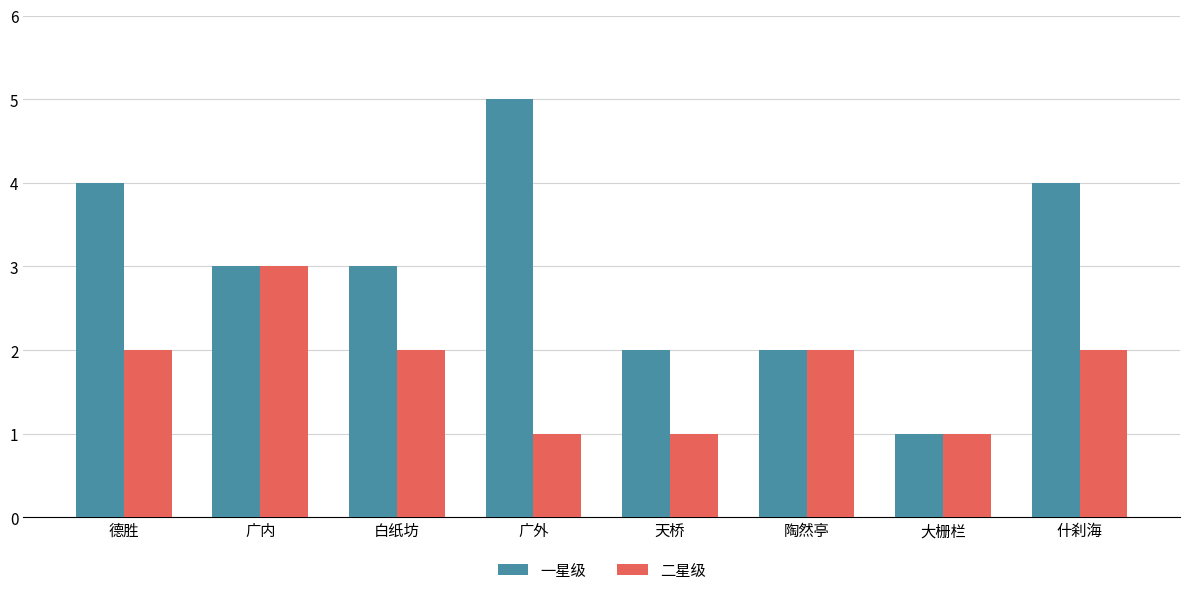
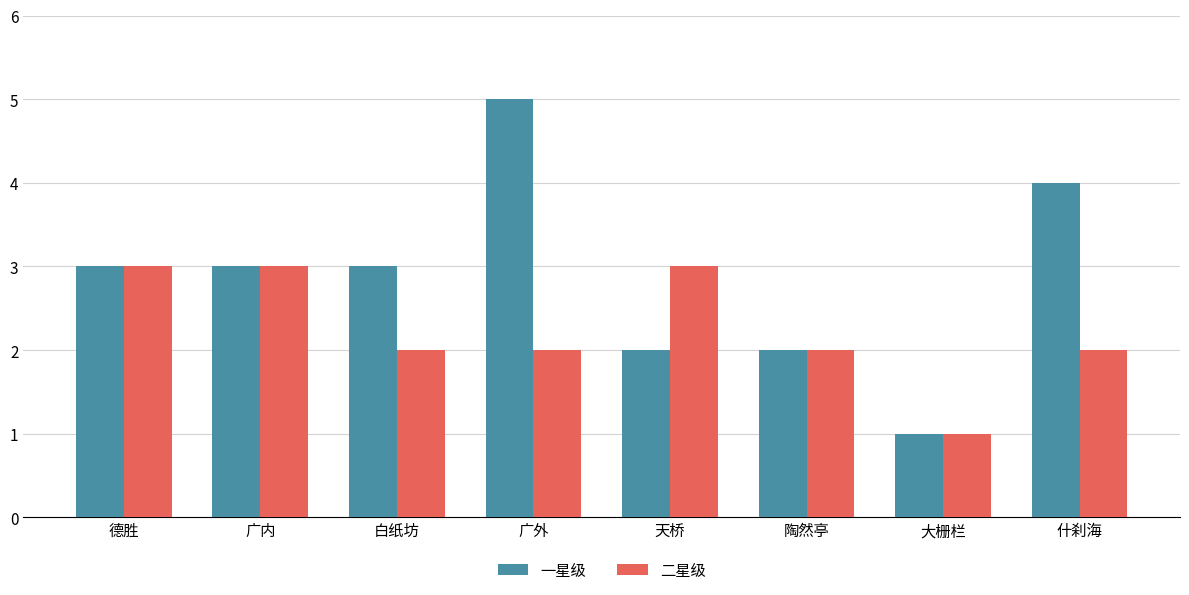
  {
    "一星级": {
-     "德胜": 4,
+     "德胜": 3,
      "广内": 3,
      "白纸坊": 3,
      "广外": 5,
      "天桥": 2,
      "陶然亭": 2,
      "大栅栏": 1,
      "什刹海": 4
    },
    "二星级": {
-     "德胜": 2,
+     "德胜": 3,
      "广内": 3,
      "白纸坊": 2,
-     "广外": 1,
-     "天桥": 1,
+     "广外": 2,
+     "天桥": 3,
      "陶然亭": 2,
      "大栅栏": 1,
      "什刹海": 2
    }
  }
